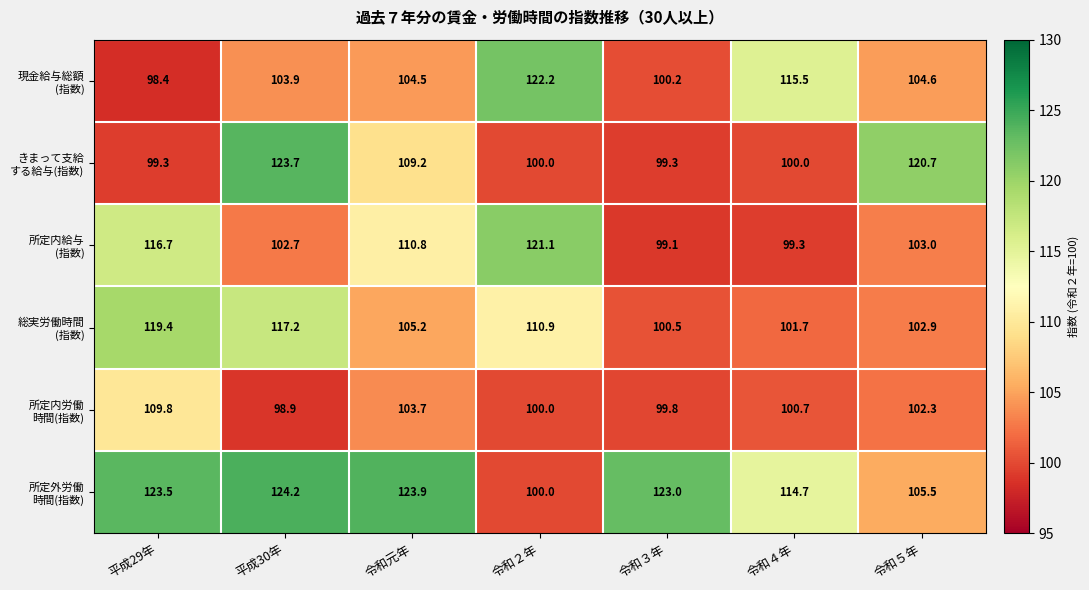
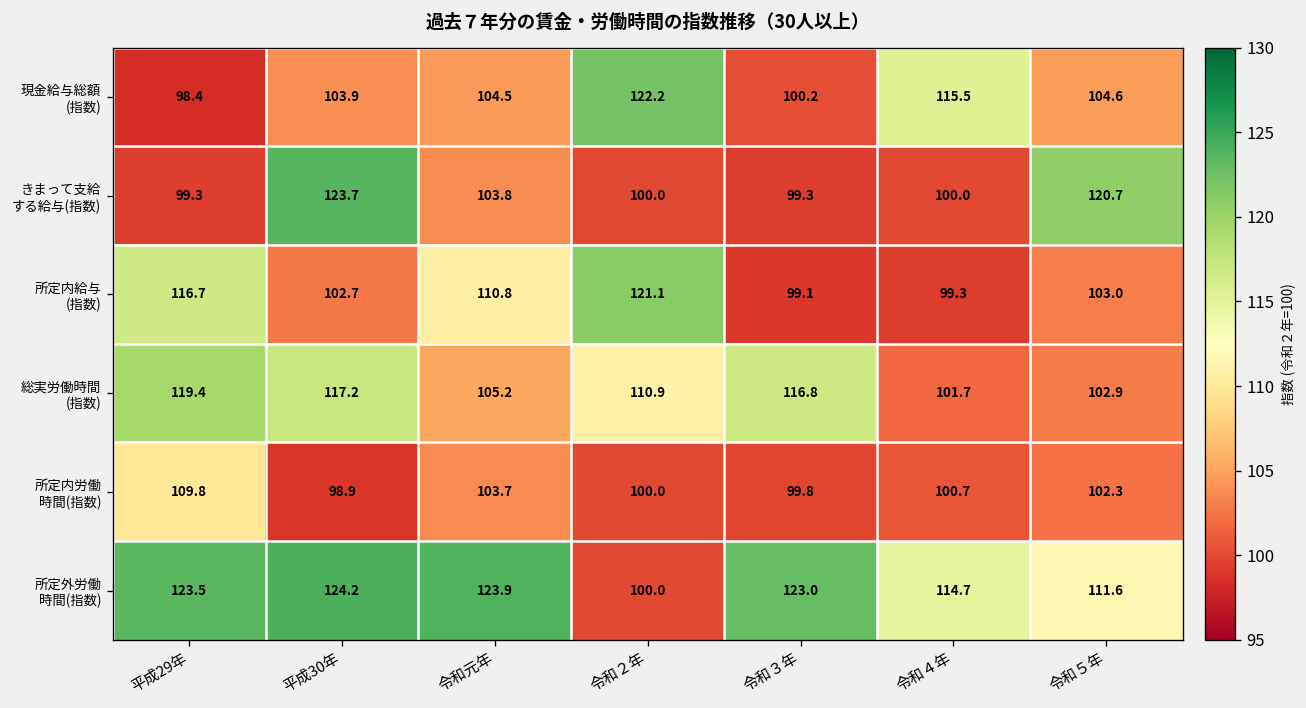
  {
    "現金給与総額 (指数)": {
      "平成29年": 98.4,
      "平成30年": 103.9,
      "令和元年": 104.5,
      "令和２年": 122.2,
      "令和３年": 100.2,
      "令和４年": 115.5,
      "令和５年": 104.6
    },
    "きまって支給 する給与(指数)": {
      "平成29年": 99.3,
      "平成30年": 123.7,
-     "令和元年": 109.2,
+     "令和元年": 103.8,
      "令和２年": 100.0,
      "令和３年": 99.3,
      "令和４年": 100.0,
      "令和５年": 120.7
    },
    "所定内給与 (指数)": {
      "平成29年": 116.7,
      "平成30年": 102.7,
      "令和元年": 110.8,
      "令和２年": 121.1,
      "令和３年": 99.1,
      "令和４年": 99.3,
      "令和５年": 103.0
    },
    "総実労働時間 (指数)": {
      "平成29年": 119.4,
      "平成30年": 117.2,
      "令和元年": 105.2,
      "令和２年": 110.9,
-     "令和３年": 100.5,
+     "令和３年": 116.8,
      "令和４年": 101.7,
      "令和５年": 102.9
    },
    "所定内労働 時間(指数)": {
      "平成29年": 109.8,
      "平成30年": 98.9,
      "令和元年": 103.7,
      "令和２年": 100.0,
      "令和３年": 99.8,
      "令和４年": 100.7,
      "令和５年": 102.3
    },
    "所定外労働 時間(指数)": {
      "平成29年": 123.5,
      "平成30年": 124.2,
      "令和元年": 123.9,
      "令和２年": 100.0,
      "令和３年": 123.0,
      "令和４年": 114.7,
-     "令和５年": 105.5
+     "令和５年": 111.6
    }
  }
